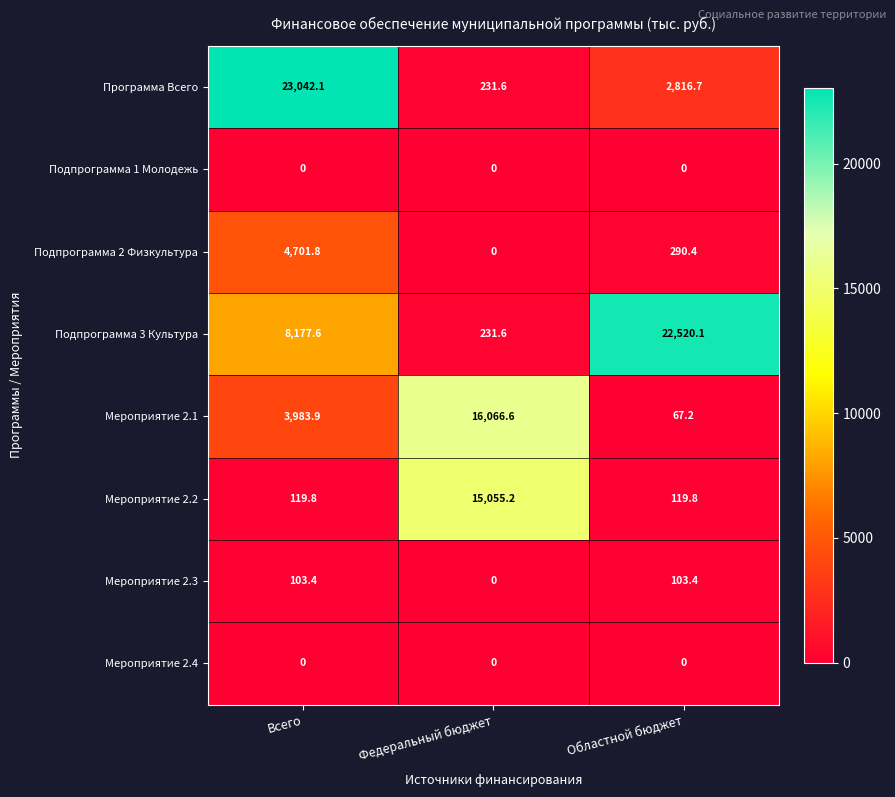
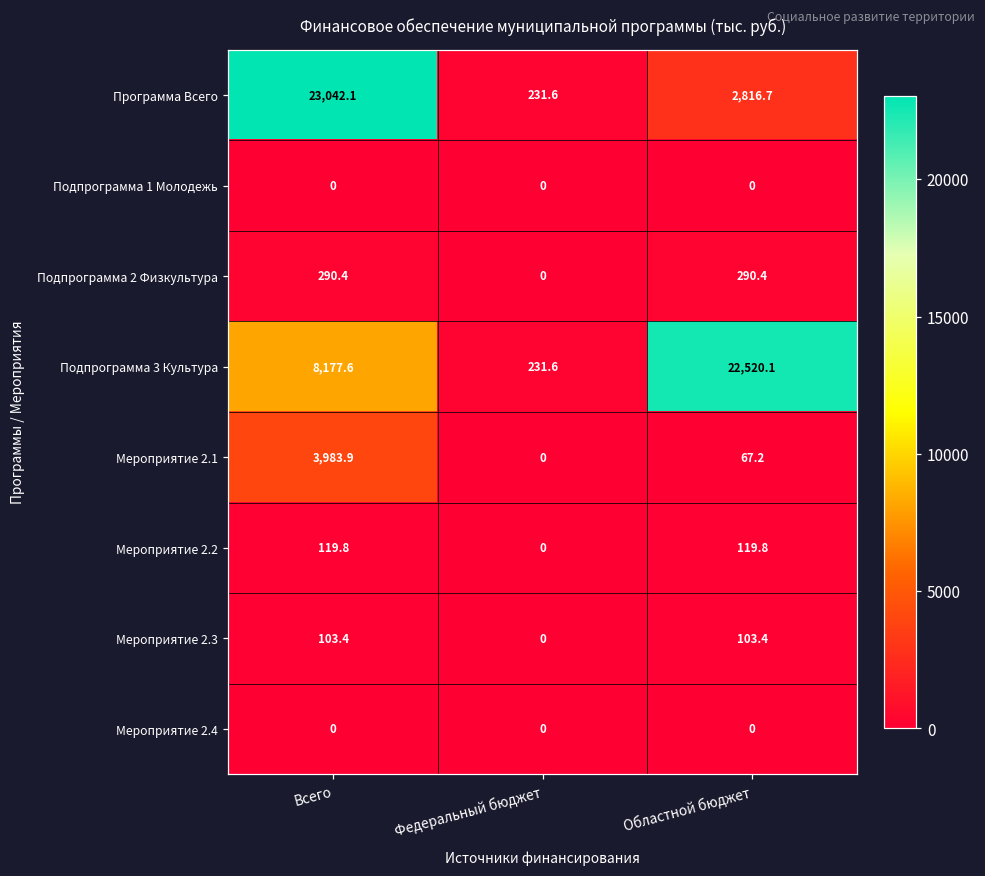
  {
    "Программа Всего": {
      "Всего": "23,042.1",
      "Федеральный бюджет": "231.6",
      "Областной бюджет": "2,816.7"
    },
    "Подпрограмма 1 Молодежь": {
      "Всего": "0",
      "Федеральный бюджет": "0",
      "Областной бюджет": "0"
    },
    "Подпрограмма 2 Физкультура": {
-     "Всего": "4,701.8",
+     "Всего": "290.4",
      "Федеральный бюджет": "0",
      "Областной бюджет": "290.4"
    },
    "Подпрограмма 3 Культура": {
      "Всего": "8,177.6",
      "Федеральный бюджет": "231.6",
      "Областной бюджет": "22,520.1"
    },
    "Мероприятие 2.1": {
      "Всего": "3,983.9",
-     "Федеральный бюджет": "16,066.6",
+     "Федеральный бюджет": "0",
      "Областной бюджет": "67.2"
    },
    "Мероприятие 2.2": {
      "Всего": "119.8",
-     "Федеральный бюджет": "15,055.2",
+     "Федеральный бюджет": "0",
      "Областной бюджет": "119.8"
    },
    "Мероприятие 2.3": {
      "Всего": "103.4",
      "Федеральный бюджет": "0",
      "Областной бюджет": "103.4"
    },
    "Мероприятие 2.4": {
      "Всего": "0",
      "Федеральный бюджет": "0",
      "Областной бюджет": "0"
    }
  }
